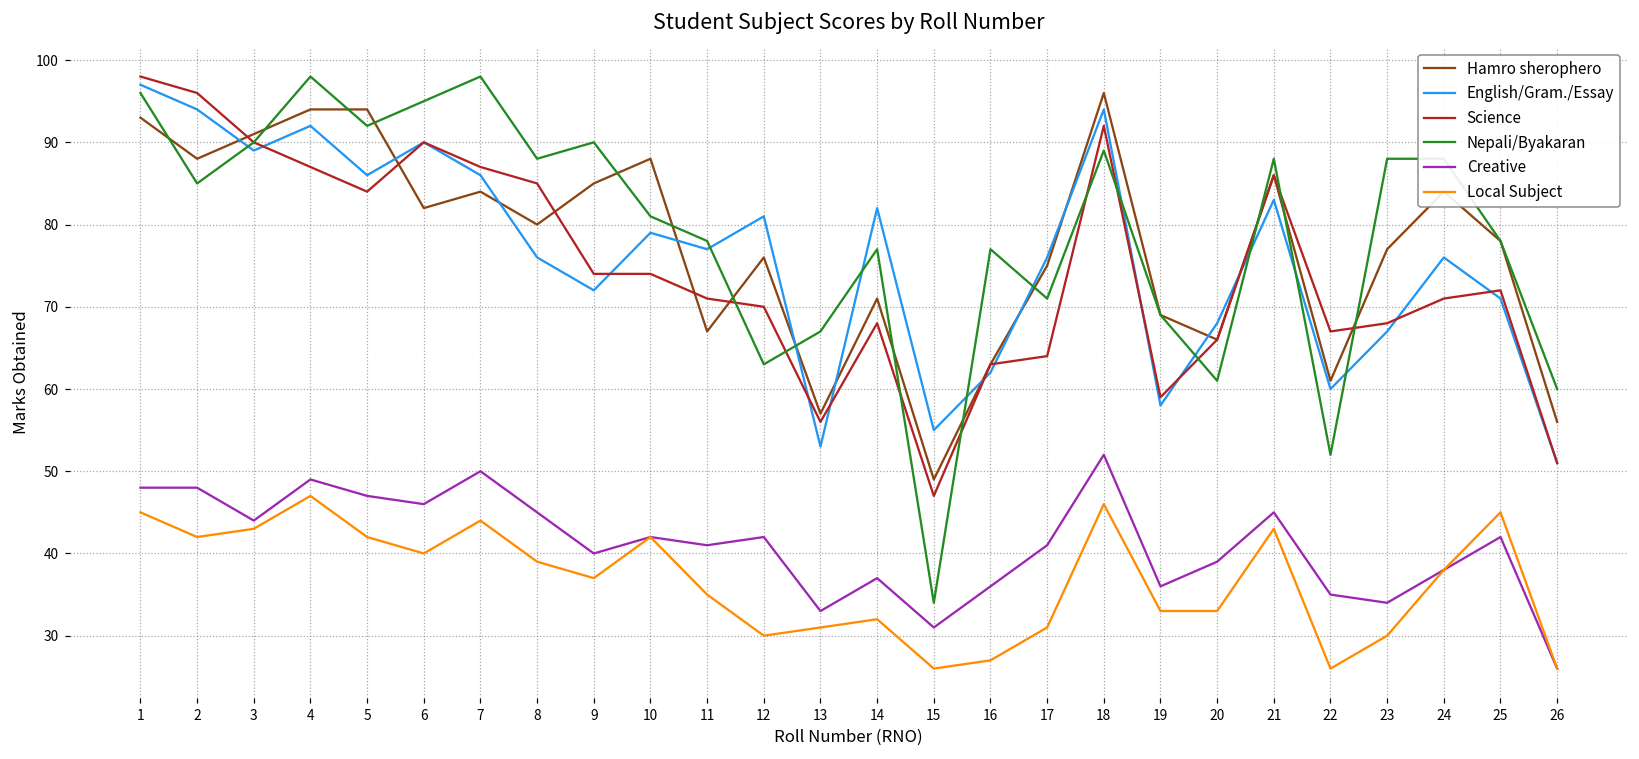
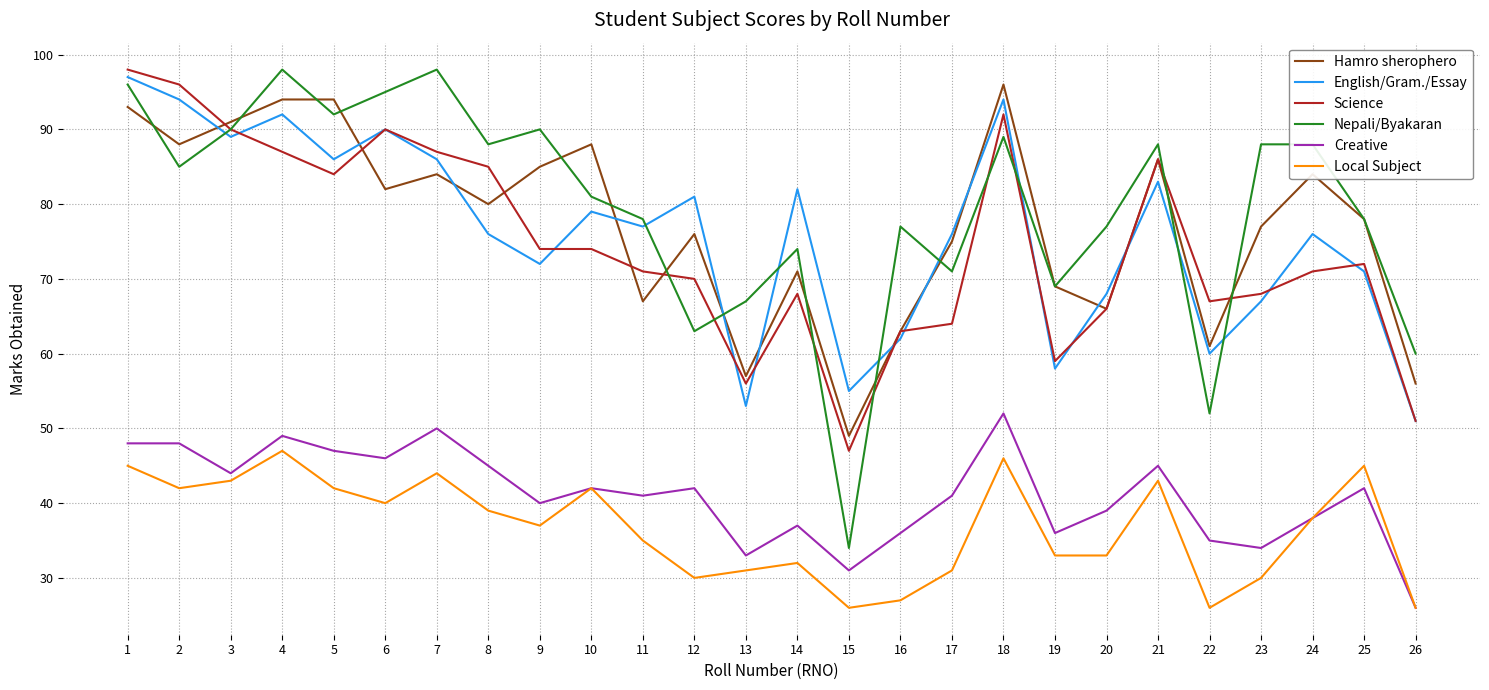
  {
    "English/Gram./Essay": {
      "1": 97,
      "2": 94,
      "3": 89,
      "4": 92,
      "5": 86,
      "7": 86,
      "8": 76,
      "9": 72,
      "10": 79,
      "11": 77,
      "12": 81,
      "13": 53,
      "14": 82,
      "15": 55,
      "16": 62,
      "17": 76,
      "18": 94,
      "19": 58,
      "20": 68,
      "21": 83,
      "22": 60,
      "23": 67,
      "24": 76,
      "25": 71
    },
    "Nepali/Byakaran": {
      "1": 96,
      "2": 85,
      "4": 98,
      "5": 92,
      "6": 95,
      "7": 98,
      "8": 88,
      "9": 90,
      "10": 81,
      "11": 78,
      "12": 63,
      "13": 67,
-     "14": 77,
+     "14": 74,
      "15": 34,
      "16": 77,
      "17": 71,
      "18": 89,
-     "20": 61,
+     "20": 77,
      "21": 88,
      "22": 52,
      "23": 88,
      "26": 60
    },
    "Creative": {
      "1": 48,
      "2": 48,
      "3": 44,
      "4": 49,
      "5": 47,
      "6": 46,
      "7": 50,
      "8": 45,
      "9": 40,
      "11": 41,
      "12": 42,
      "13": 33,
      "14": 37,
      "15": 31,
      "16": 36,
      "17": 41,
      "18": 52,
      "19": 36,
      "20": 39,
      "21": 45,
      "22": 35,
      "23": 34,
      "25": 42
    },
    "Local Subject": {
      "1": 45,
      "2": 42,
      "3": 43,
      "4": 47,
      "5": 42,
      "6": 40,
      "7": 44,
      "8": 39,
      "9": 37,
      "11": 35,
      "12": 30,
      "13": 31,
      "14": 32,
      "15": 26,
      "16": 27,
      "17": 31,
      "18": 46,
      "19": 33,
      "20": 33,
      "21": 43,
      "22": 26,
      "23": 30,
      "25": 45
    }
  }
